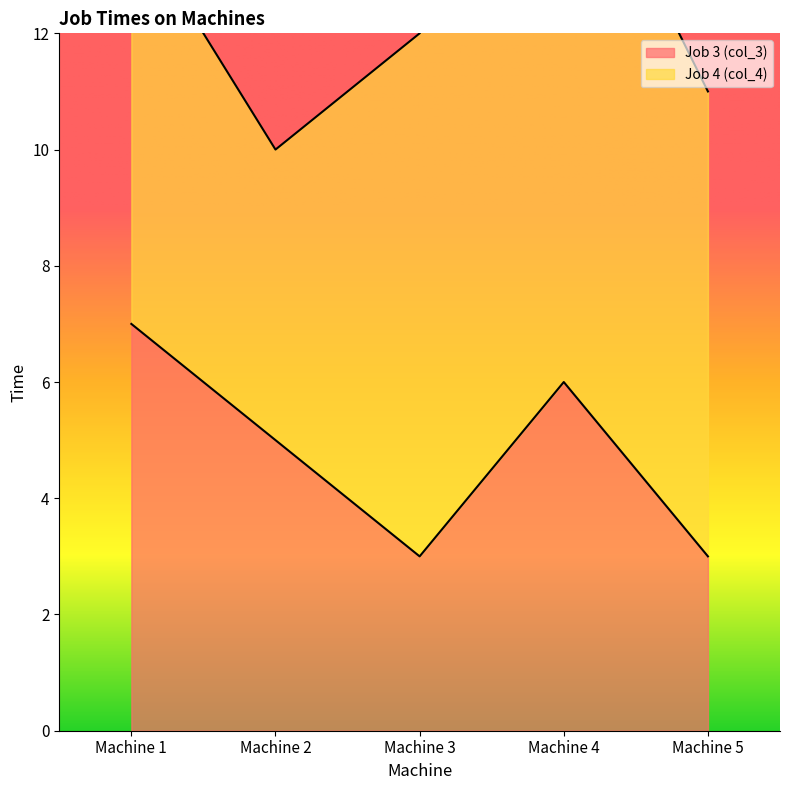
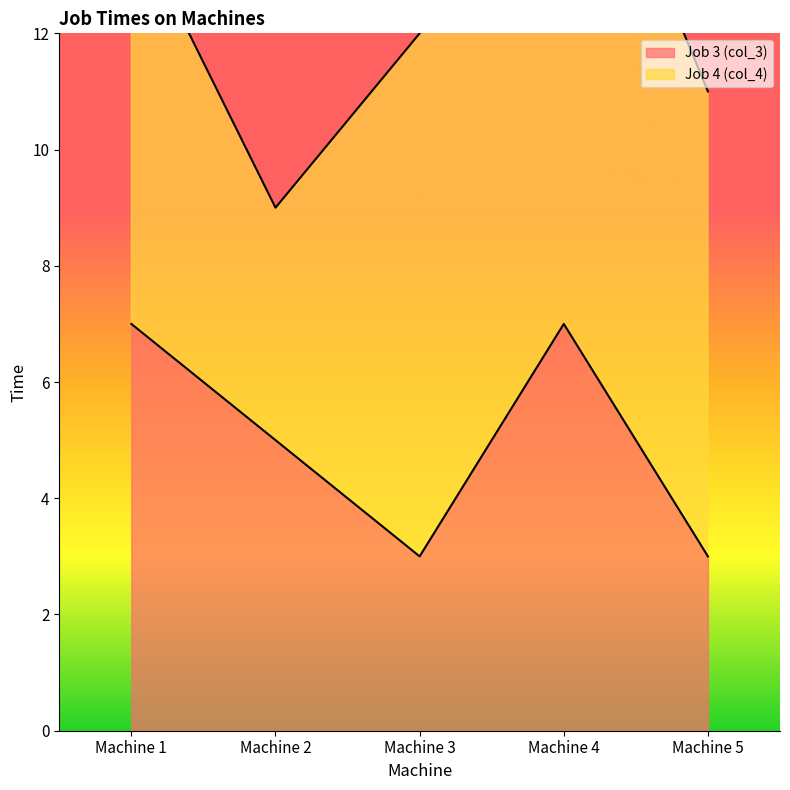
  {
    "Job 3 (col_3)": {
      "Machine 1": 7,
      "Machine 2": 5,
      "Machine 3": 3,
-     "Machine 4": 6,
+     "Machine 4": 7,
      "Machine 5": 3
    },
    "Job 4 (col_4)": {
-     "Machine 2": 5,
+     "Machine 2": 4,
      "Machine 3": 9,
      "Machine 5": 8
    }
  }
